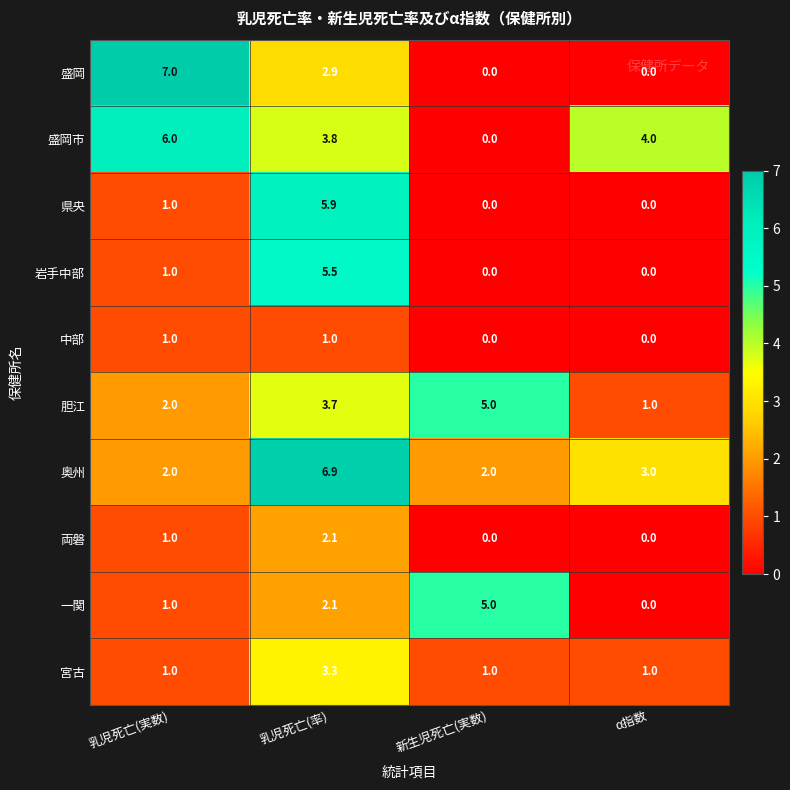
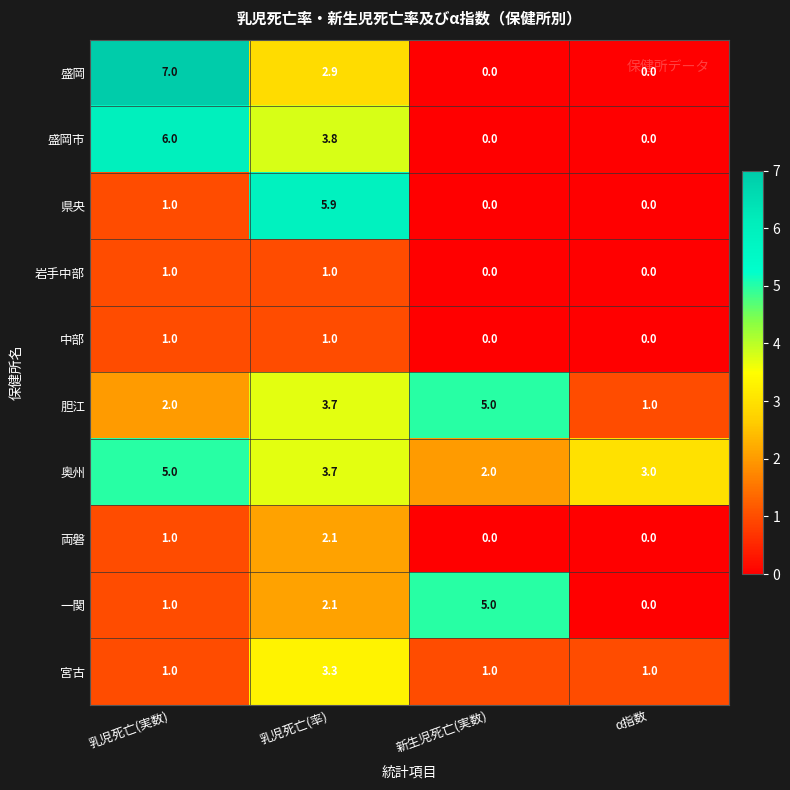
  {
    "盛岡": {
      "乳児死亡(実数)": 7.0,
      "乳児死亡(率)": 2.9,
      "新生児死亡(実数)": 0.0
    },
    "盛岡市": {
      "乳児死亡(実数)": 6.0,
      "乳児死亡(率)": 3.8,
      "新生児死亡(実数)": 0.0,
-     "α指数": 4.0
+     "α指数": 0.0
    },
    "県央": {
      "乳児死亡(実数)": 1.0,
      "乳児死亡(率)": 5.9,
      "新生児死亡(実数)": 0.0,
      "α指数": 0.0
    },
    "岩手中部": {
      "乳児死亡(実数)": 1.0,
-     "乳児死亡(率)": 5.5,
+     "乳児死亡(率)": 1.0,
      "新生児死亡(実数)": 0.0,
      "α指数": 0.0
    },
    "中部": {
      "乳児死亡(実数)": 1.0,
      "乳児死亡(率)": 1.0,
      "新生児死亡(実数)": 0.0,
      "α指数": 0.0
    },
    "胆江": {
      "乳児死亡(実数)": 2.0,
      "乳児死亡(率)": 3.7,
      "新生児死亡(実数)": 5.0,
      "α指数": 1.0
    },
    "奥州": {
-     "乳児死亡(実数)": 2.0,
-     "乳児死亡(率)": 6.9,
+     "乳児死亡(実数)": 5.0,
+     "乳児死亡(率)": 3.7,
      "新生児死亡(実数)": 2.0,
      "α指数": 3.0
    },
    "両磐": {
      "乳児死亡(実数)": 1.0,
      "乳児死亡(率)": 2.1,
      "新生児死亡(実数)": 0.0,
      "α指数": 0.0
    },
    "一関": {
      "乳児死亡(実数)": 1.0,
      "乳児死亡(率)": 2.1,
      "新生児死亡(実数)": 5.0,
      "α指数": 0.0
    },
    "宮古": {
      "乳児死亡(実数)": 1.0,
      "乳児死亡(率)": 3.3,
      "新生児死亡(実数)": 1.0,
      "α指数": 1.0
    }
  }
